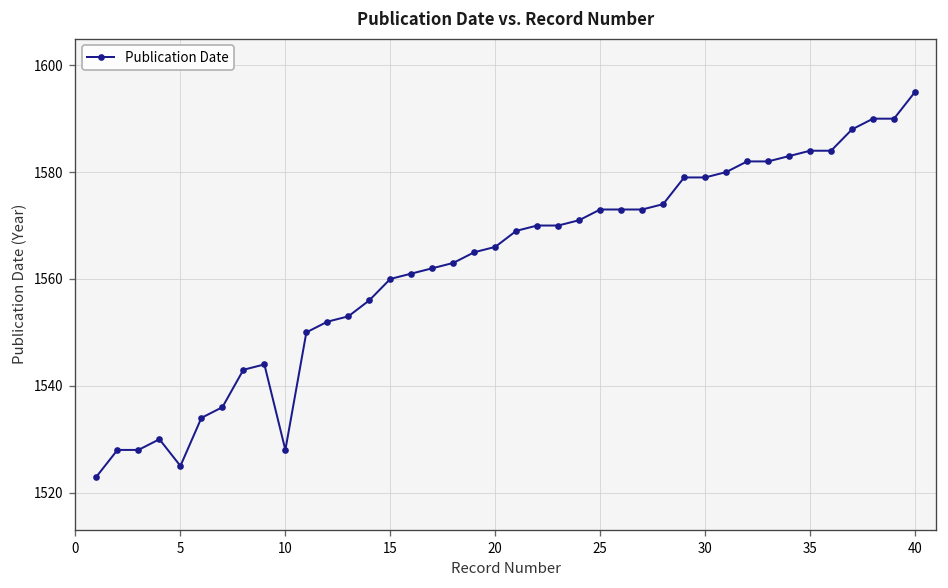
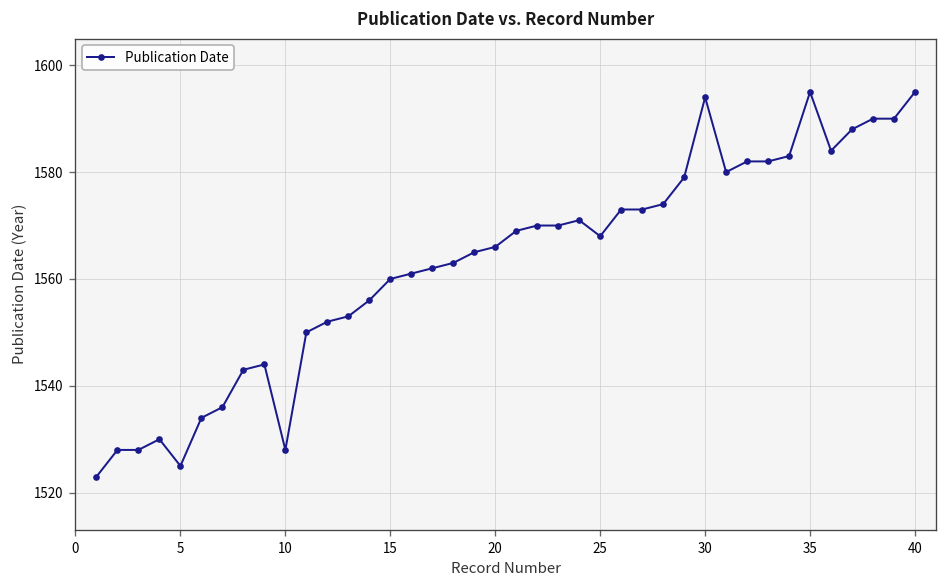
  {
    "5": 1525,
    "10": 1528,
    "15": 1560,
    "20": 1566,
-   "25": 1573,
-   "30": 1579,
-   "35": 1584,
+   "25": 1568,
+   "30": 1594,
+   "35": 1595,
    "40": 1595
  }
